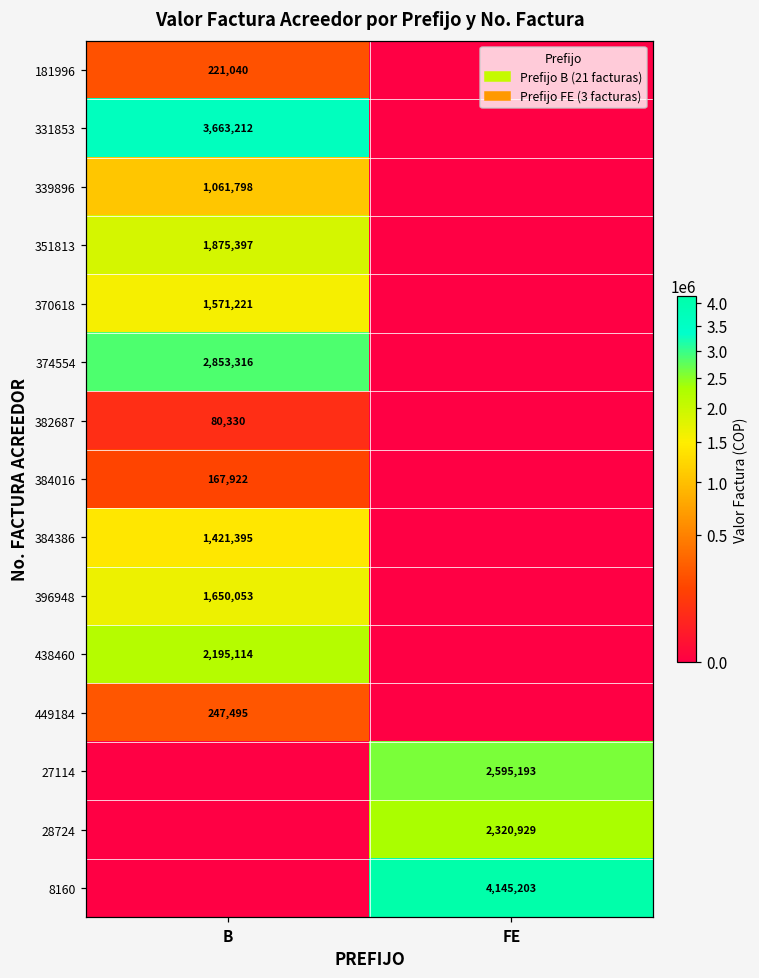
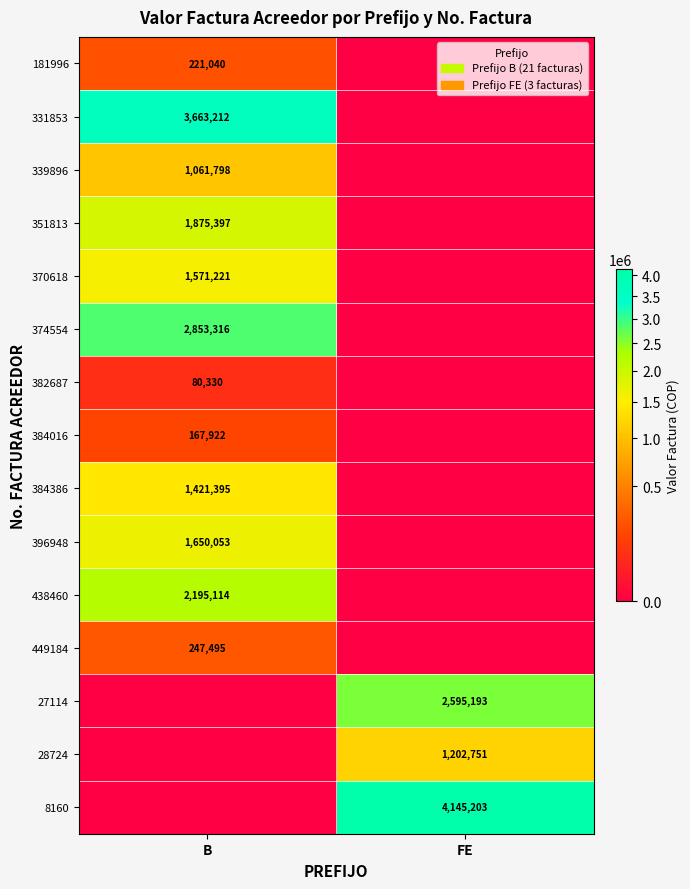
  {
    "181996": {
      "B": "221,040"
    },
    "331853": {
      "B": "3,663,212"
    },
    "339896": {
      "B": "1,061,798"
    },
    "351813": {
      "B": "1,875,397"
    },
    "370618": {
      "B": "1,571,221"
    },
    "374554": {
      "B": "2,853,316"
    },
    "382687": {
      "B": "80,330"
    },
    "384016": {
      "B": "167,922"
    },
    "384386": {
      "B": "1,421,395"
    },
    "396948": {
      "B": "1,650,053"
    },
    "438460": {
      "B": "2,195,114"
    },
    "449184": {
      "B": "247,495"
    },
    "27114": {
      "FE": "2,595,193"
    },
    "28724": {
-     "FE": "2,320,929"
+     "FE": "1,202,751"
    },
    "8160": {
      "FE": "4,145,203"
    }
  }
